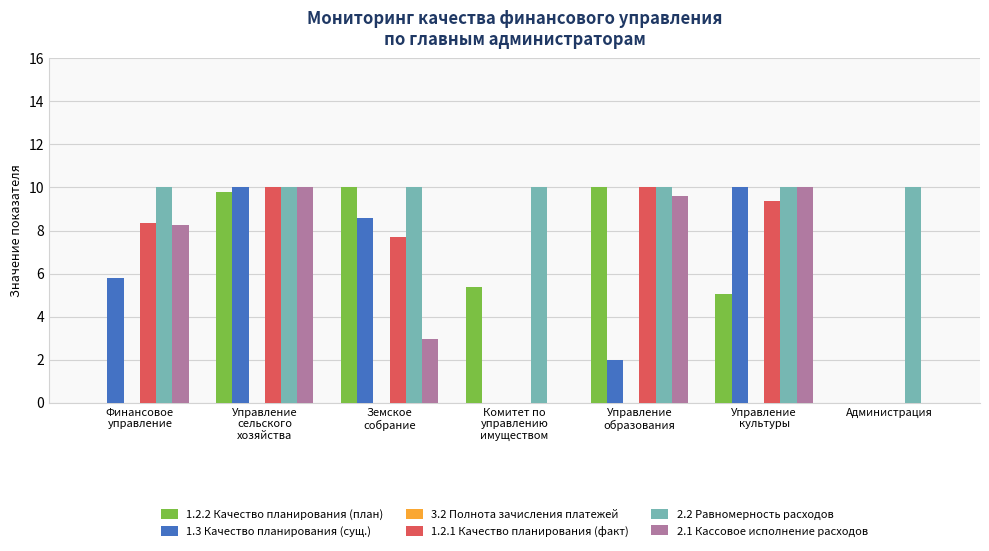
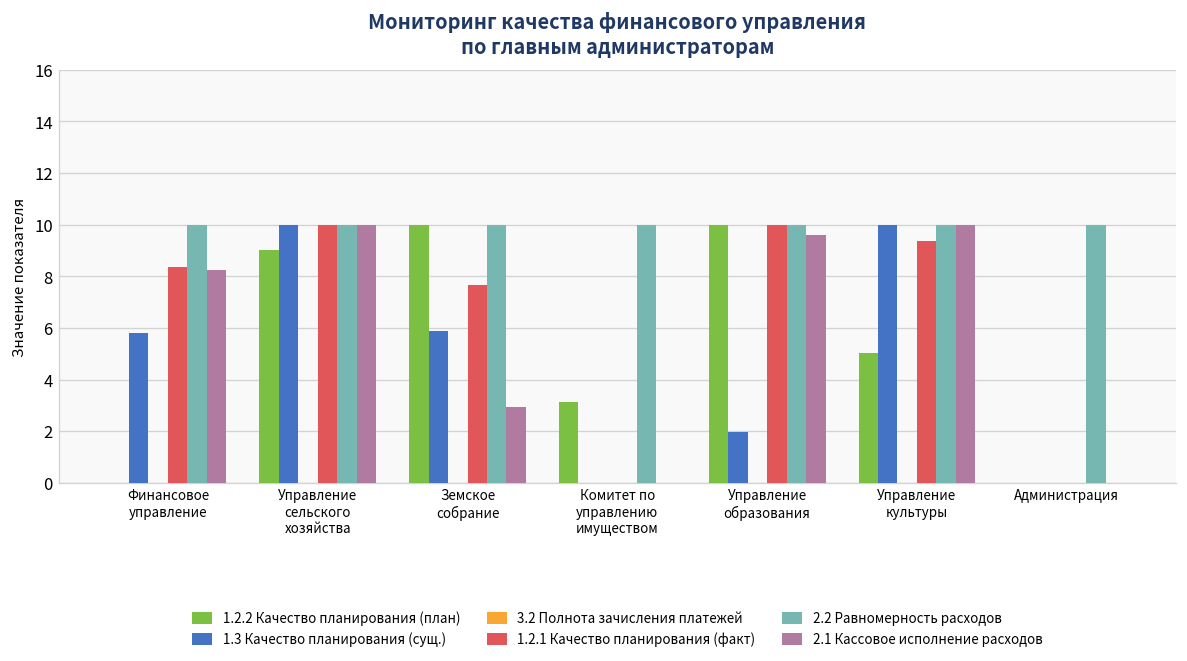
  {
    "1.2.2 Качество планирования (план)": {
      "Финансовое управление": 0.0,
-     "Управление сельского хозяйства": 9.8,
+     "Управление сельского хозяйства": 9.0,
      "Земское собрание": 10.0,
-     "Комитет по управлению имуществом": 5.4,
+     "Комитет по управлению имуществом": 3.1,
      "Управление образования": 10.0,
      "Управление культуры": 5.0,
      "Администрация": 0.0
    },
    "1.3 Качество планирования (сущ.)": {
      "Финансовое управление": 5.8,
      "Управление сельского хозяйства": 10.0,
-     "Земское собрание": 8.6,
+     "Земское собрание": 5.9,
      "Комитет по управлению имуществом": 0.0,
      "Управление образования": 2.0,
      "Управление культуры": 10.0,
      "Администрация": 0.0
    },
    "3.2 Полнота зачисления платежей": {
      "Финансовое управление": 0.0,
      "Управление сельского хозяйства": 0.0,
      "Земское собрание": 0.0,
      "Комитет по управлению имуществом": 0.0,
      "Управление образования": 0.0,
      "Управление культуры": 0.0,
      "Администрация": 0.0
    },
    "1.2.1 Качество планирования (факт)": {
      "Финансовое управление": 8.4,
      "Управление сельского хозяйства": 10.0,
      "Земское собрание": 7.7,
      "Комитет по управлению имуществом": 0.0,
      "Управление образования": 10.0,
      "Управление культуры": 9.4,
      "Администрация": 0.0
    },
    "2.2 Равномерность расходов": {
      "Финансовое управление": 10.0,
      "Управление сельского хозяйства": 10.0,
      "Земское собрание": 10.0,
      "Комитет по управлению имуществом": 10.0,
      "Управление образования": 10.0,
      "Управление культуры": 10.0,
      "Администрация": 10.0
    },
    "2.1 Кассовое исполнение расходов": {
      "Финансовое управление": 8.2,
      "Управление сельского хозяйства": 10.0,
      "Земское собрание": 3.0,
      "Комитет по управлению имуществом": 0.0,
      "Управление образования": 9.6,
      "Управление культуры": 10.0,
      "Администрация": 0.0
    }
  }
